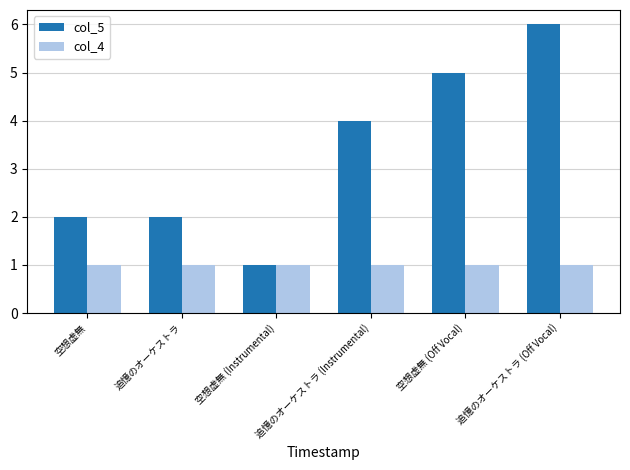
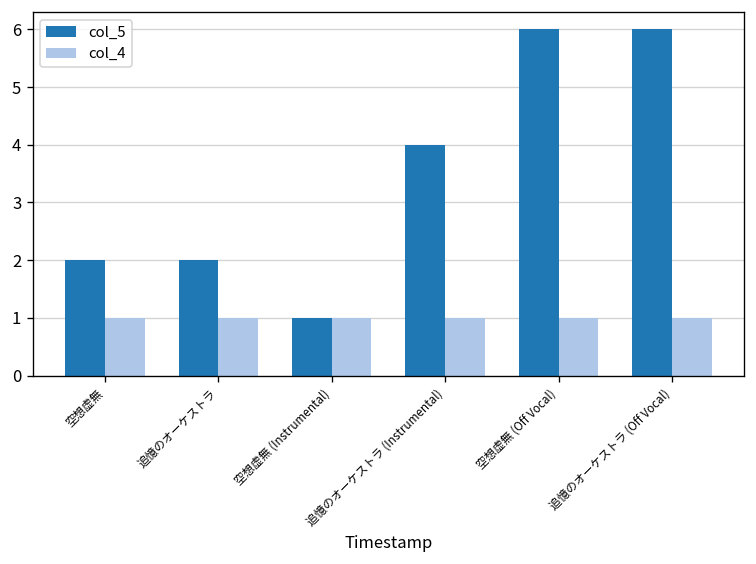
  {
    "col_5": {
      "空想虚無": 2,
      "追憶のオーケストラ": 2,
      "空想虚無 (Instrumental)": 1,
      "追憶のオーケストラ (Instrumental)": 4,
-     "空想虚無 (Off Vocal)": 5,
+     "空想虚無 (Off Vocal)": 6,
      "追憶のオーケストラ (Off Vocal)": 6
    },
    "col_4": {
      "空想虚無": 1,
      "追憶のオーケストラ": 1,
      "空想虚無 (Instrumental)": 1,
      "追憶のオーケストラ (Instrumental)": 1,
      "空想虚無 (Off Vocal)": 1,
      "追憶のオーケストラ (Off Vocal)": 1
    }
  }
